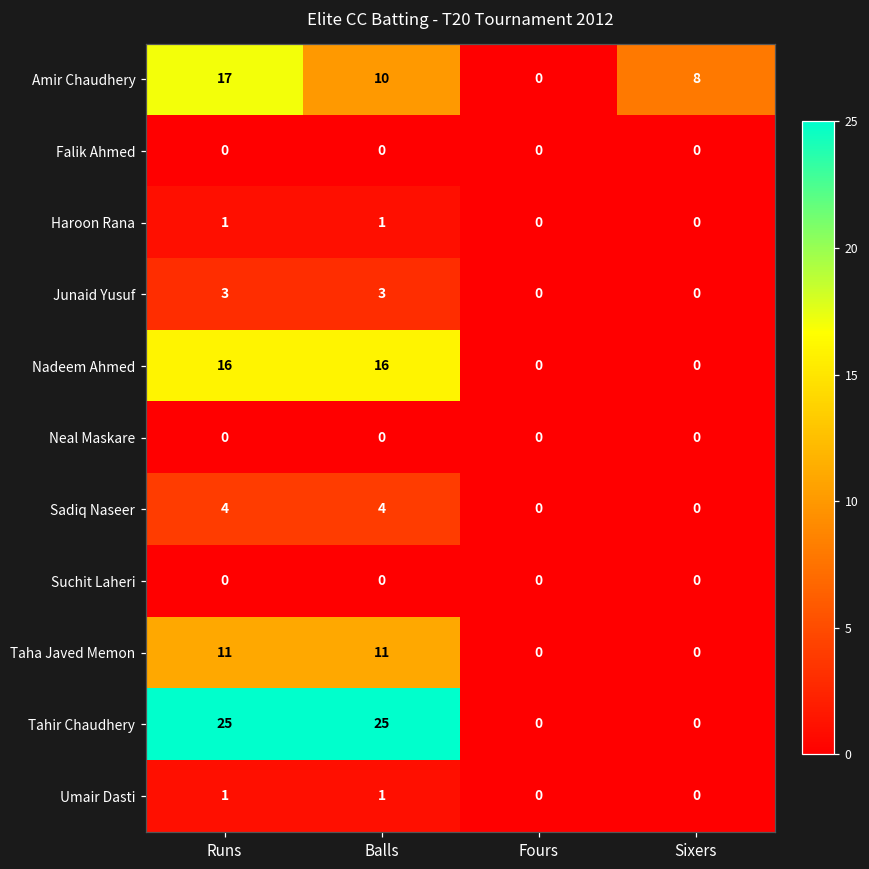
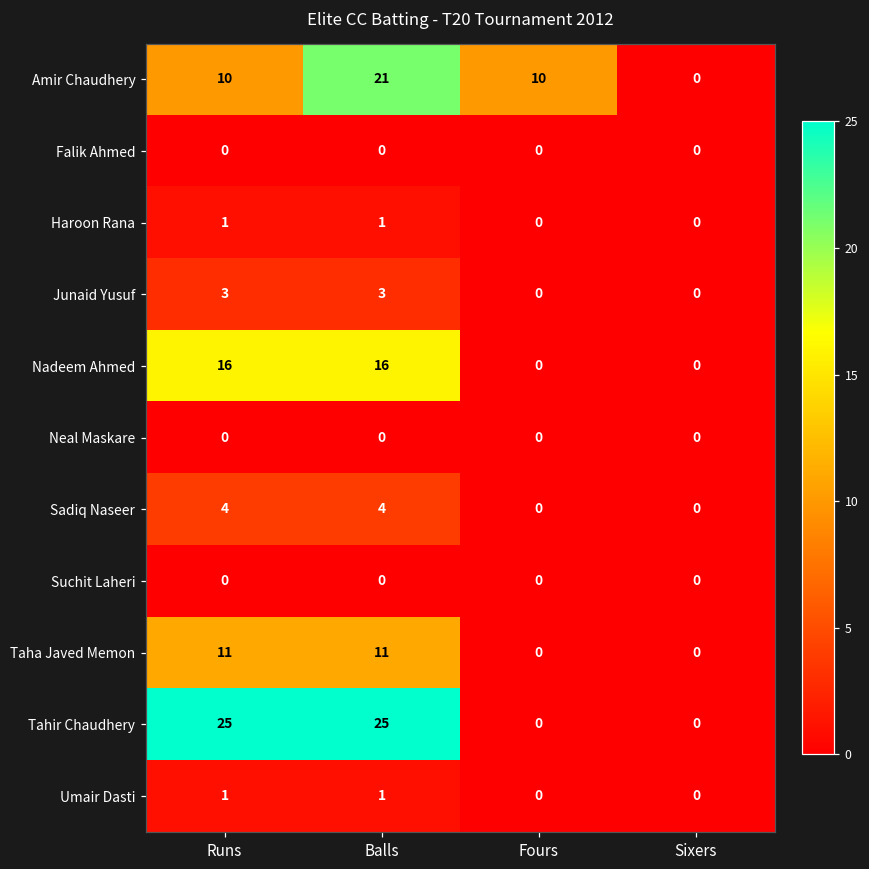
  {
    "Amir Chaudhery": {
-     "Runs": 17,
-     "Balls": 10,
-     "Fours": 0,
-     "Sixers": 8
+     "Runs": 10,
+     "Balls": 21,
+     "Fours": 10,
+     "Sixers": 0
    },
    "Falik Ahmed": {
      "Runs": 0,
      "Balls": 0,
      "Fours": 0,
      "Sixers": 0
    },
    "Haroon Rana": {
      "Runs": 1,
      "Balls": 1,
      "Fours": 0,
      "Sixers": 0
    },
    "Junaid Yusuf": {
      "Runs": 3,
      "Balls": 3,
      "Fours": 0,
      "Sixers": 0
    },
    "Nadeem Ahmed": {
      "Runs": 16,
      "Balls": 16,
      "Fours": 0,
      "Sixers": 0
    },
    "Neal Maskare": {
      "Runs": 0,
      "Balls": 0,
      "Fours": 0,
      "Sixers": 0
    },
    "Sadiq Naseer": {
      "Runs": 4,
      "Balls": 4,
      "Fours": 0,
      "Sixers": 0
    },
    "Suchit Laheri": {
      "Runs": 0,
      "Balls": 0,
      "Fours": 0,
      "Sixers": 0
    },
    "Taha Javed Memon": {
      "Runs": 11,
      "Balls": 11,
      "Fours": 0,
      "Sixers": 0
    },
    "Tahir Chaudhery": {
      "Runs": 25,
      "Balls": 25,
      "Fours": 0,
      "Sixers": 0
    },
    "Umair Dasti": {
      "Runs": 1,
      "Balls": 1,
      "Fours": 0,
      "Sixers": 0
    }
  }
